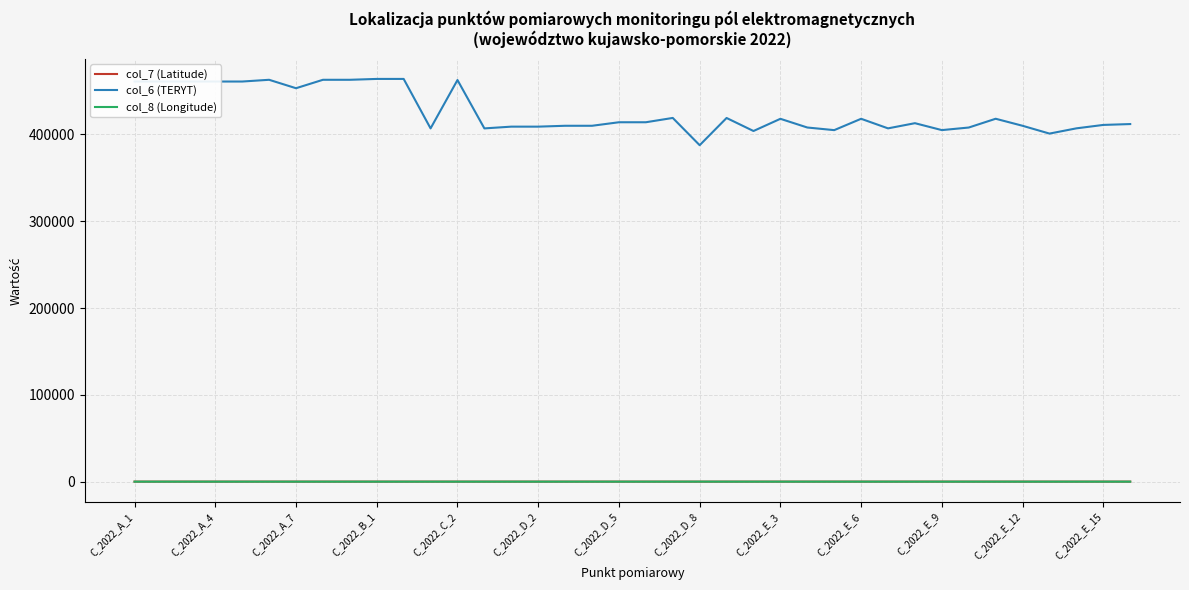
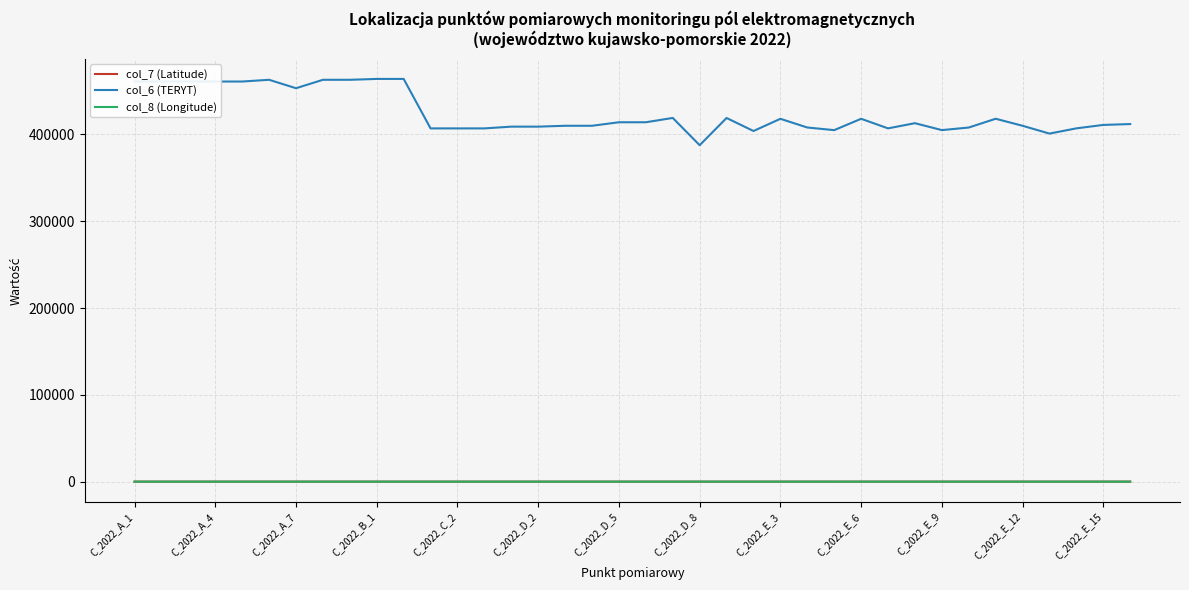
  {
    "col_8 (Longitude)": {
      "C_2022_A_1": 0,
      "C_2022_A_4": 0,
      "C_2022_A_7": 0,
      "C_2022_B_1": 0,
      "C_2022_C_2": 0,
      "C_2022_D_2": 0,
      "C_2022_D_5": 0,
      "C_2022_D_8": 0,
      "C_2022_E_3": 0,
      "C_2022_E_6": 0,
      "C_2022_E_9": 0,
      "C_2022_E_12": 0,
      "C_2022_E_15": 0
    },
    "col_6 (TERYT)": {
      "C_2022_A_7": 450000,
      "C_2022_B_1": 460000,
-     "C_2022_C_2": 460000,
+     "C_2022_C_2": 410000,
      "C_2022_D_2": 410000,
      "C_2022_D_5": 410000,
      "C_2022_D_8": 390000,
      "C_2022_E_3": 420000,
      "C_2022_E_6": 420000,
      "C_2022_E_9": 410000,
      "C_2022_E_12": 410000,
      "C_2022_E_15": 410000
    }
  }
